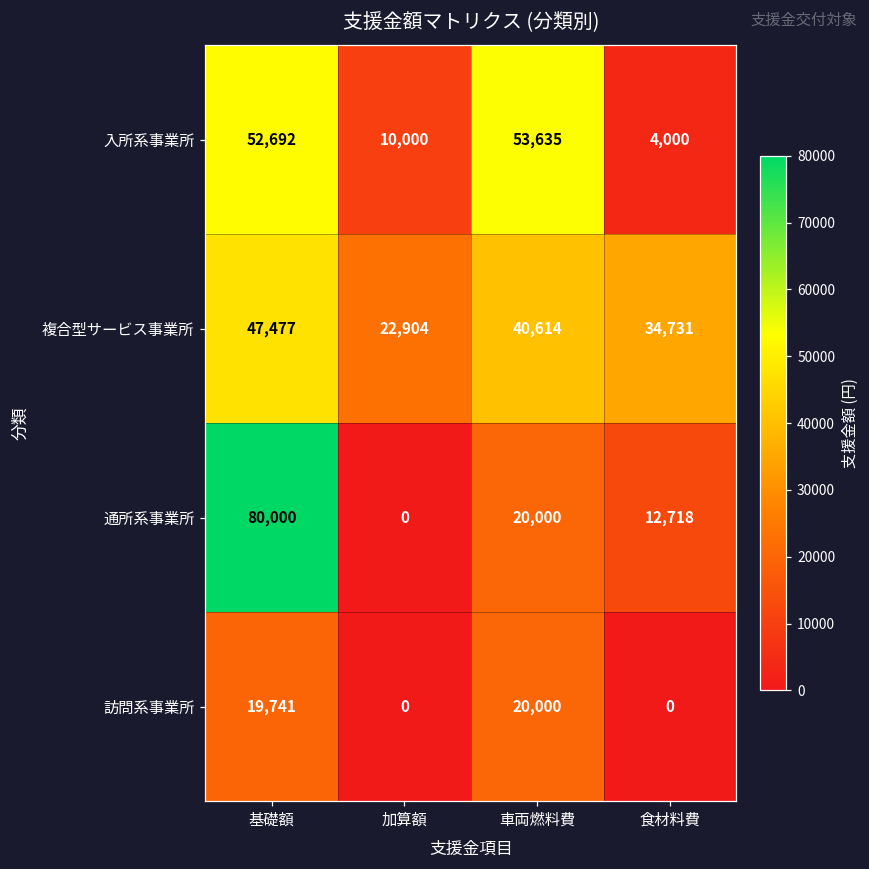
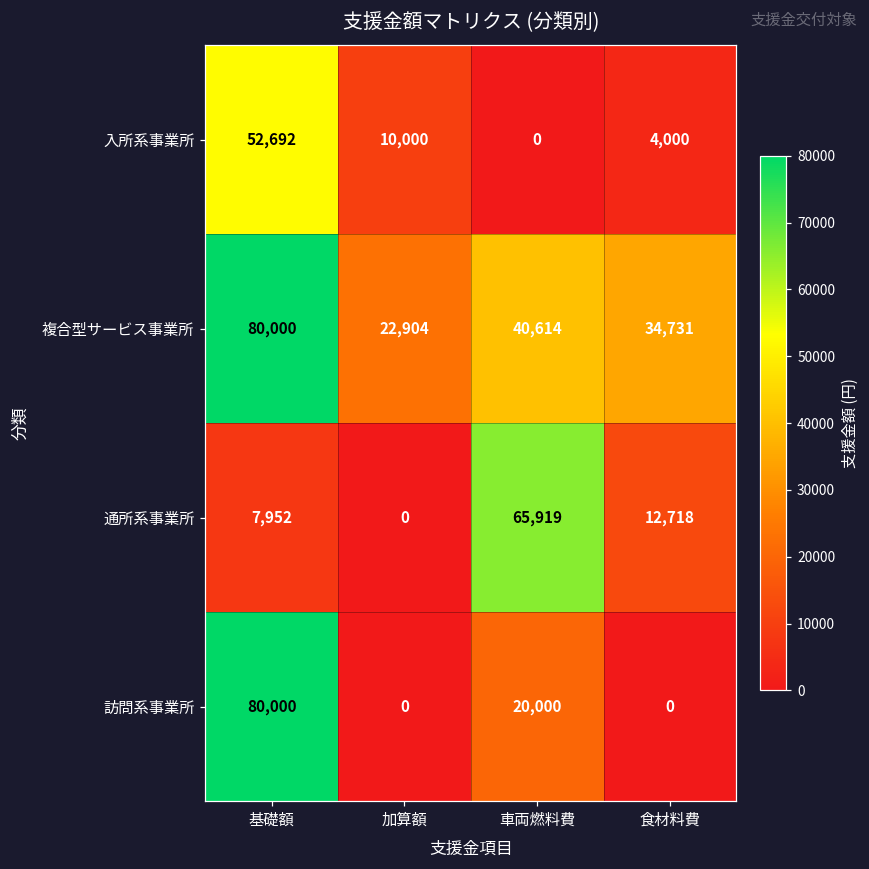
  {
    "入所系事業所": {
      "基礎額": "52,692",
      "加算額": "10,000",
-     "車両燃料費": "53,635",
+     "車両燃料費": "0",
      "食材料費": "4,000"
    },
    "複合型サービス事業所": {
-     "基礎額": "47,477",
+     "基礎額": "80,000",
      "加算額": "22,904",
      "車両燃料費": "40,614",
      "食材料費": "34,731"
    },
    "通所系事業所": {
-     "基礎額": "80,000",
+     "基礎額": "7,952",
      "加算額": "0",
-     "車両燃料費": "20,000",
+     "車両燃料費": "65,919",
      "食材料費": "12,718"
    },
    "訪問系事業所": {
-     "基礎額": "19,741",
+     "基礎額": "80,000",
      "加算額": "0",
      "車両燃料費": "20,000",
      "食材料費": "0"
    }
  }
